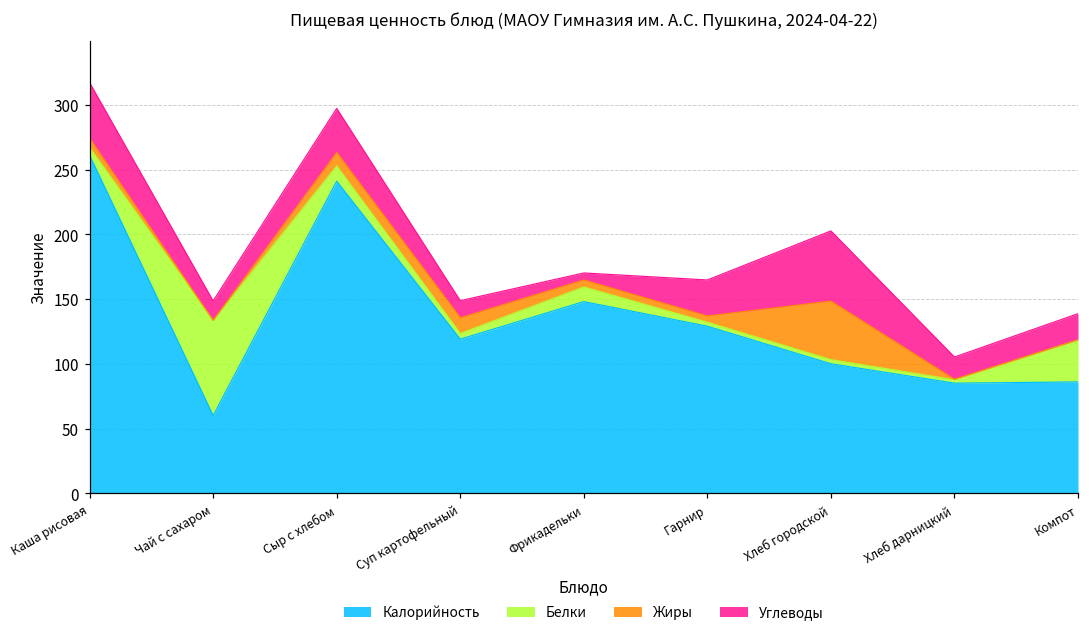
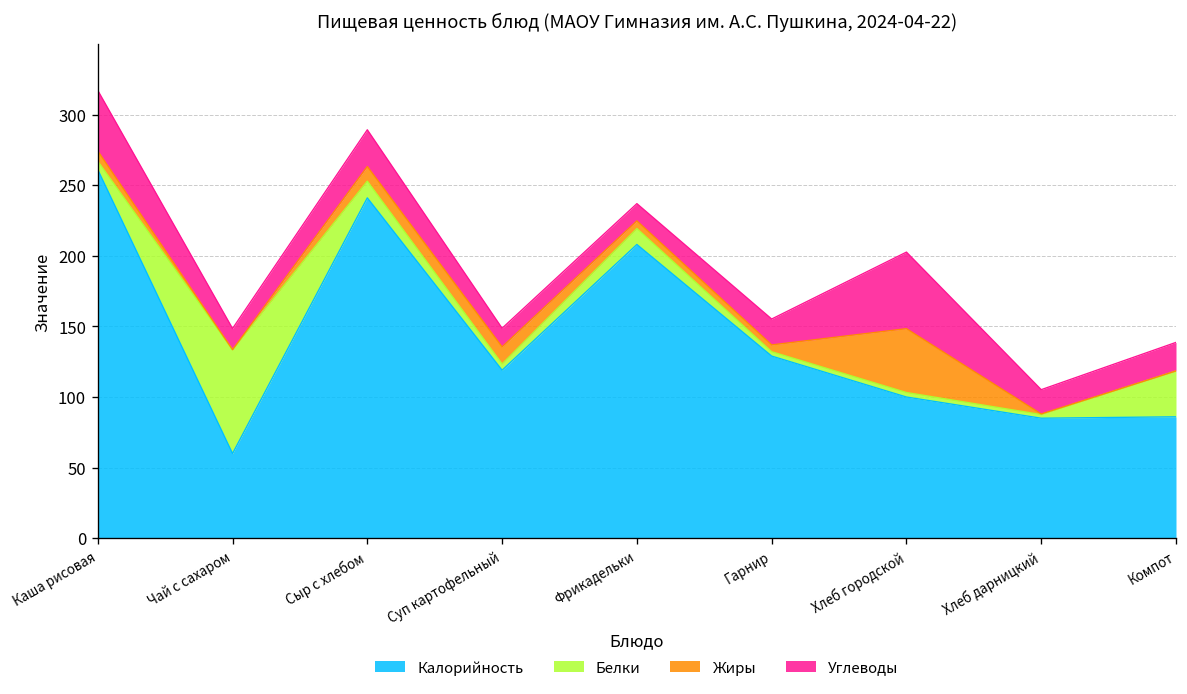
  {
    "Калорийность": {
      "Каша рисовая": 261,
      "Чай с сахаром": 60,
      "Сыр с хлебом": 241,
      "Суп картофельный": 119,
-     "Фрикадельки": 148,
+     "Фрикадельки": 208,
      "Гарнир": 129,
      "Хлеб городской": 100,
      "Хлеб дарницкий": 85,
      "Компот": 86
    },
    "Белки": {
      "Каша рисовая": 6,
      "Сыр с хлебом": 12,
      "Суп картофельный": 4,
      "Фрикадельки": 11,
      "Гарнир": 3,
      "Хлеб городской": 3
    },
    "Жиры": {
      "Каша рисовая": 7,
      "Сыр с хлебом": 10,
      "Суп картофельный": 12,
      "Фрикадельки": 5,
      "Гарнир": 5,
      "Хлеб городской": 45
    },
    "Углеводы": {
      "Каша рисовая": 43,
      "Чай с сахаром": 15,
-     "Сыр с хлебом": 34,
+     "Сыр с хлебом": 26,
      "Суп картофельный": 13,
-     "Фрикадельки": 5,
-     "Гарнир": 28,
+     "Фрикадельки": 12,
+     "Гарнир": 18,
      "Хлеб городской": 54,
      "Хлеб дарницкий": 17,
      "Компот": 20
    }
  }
